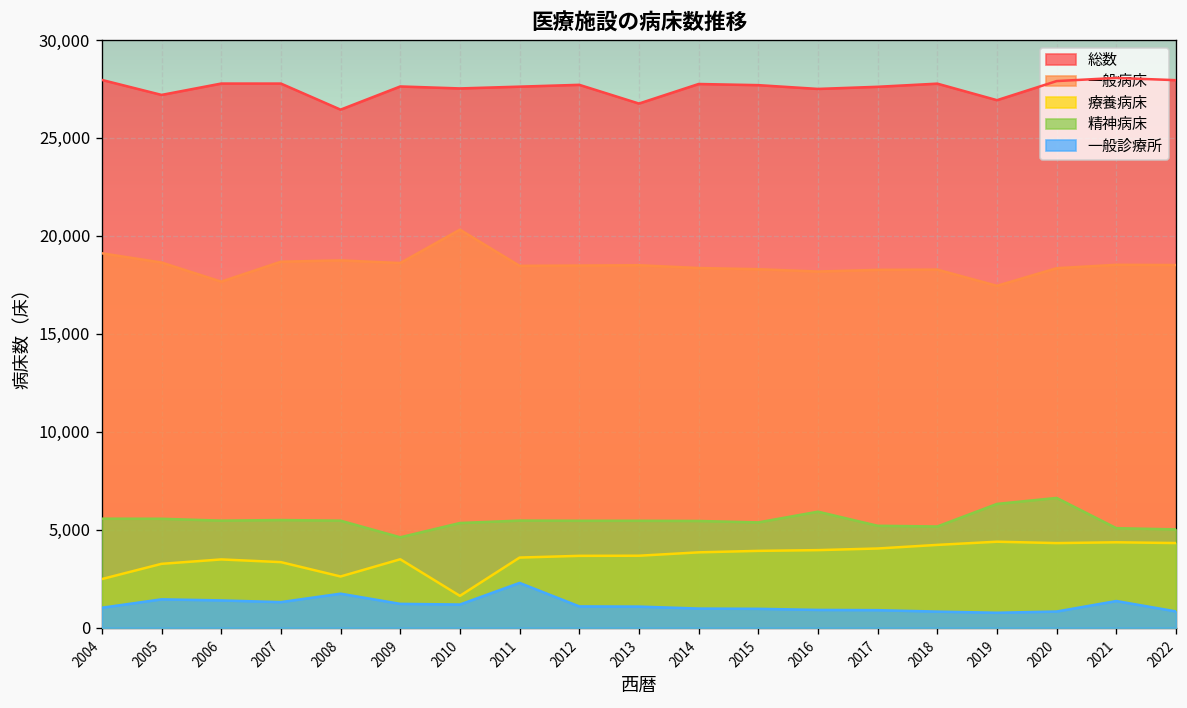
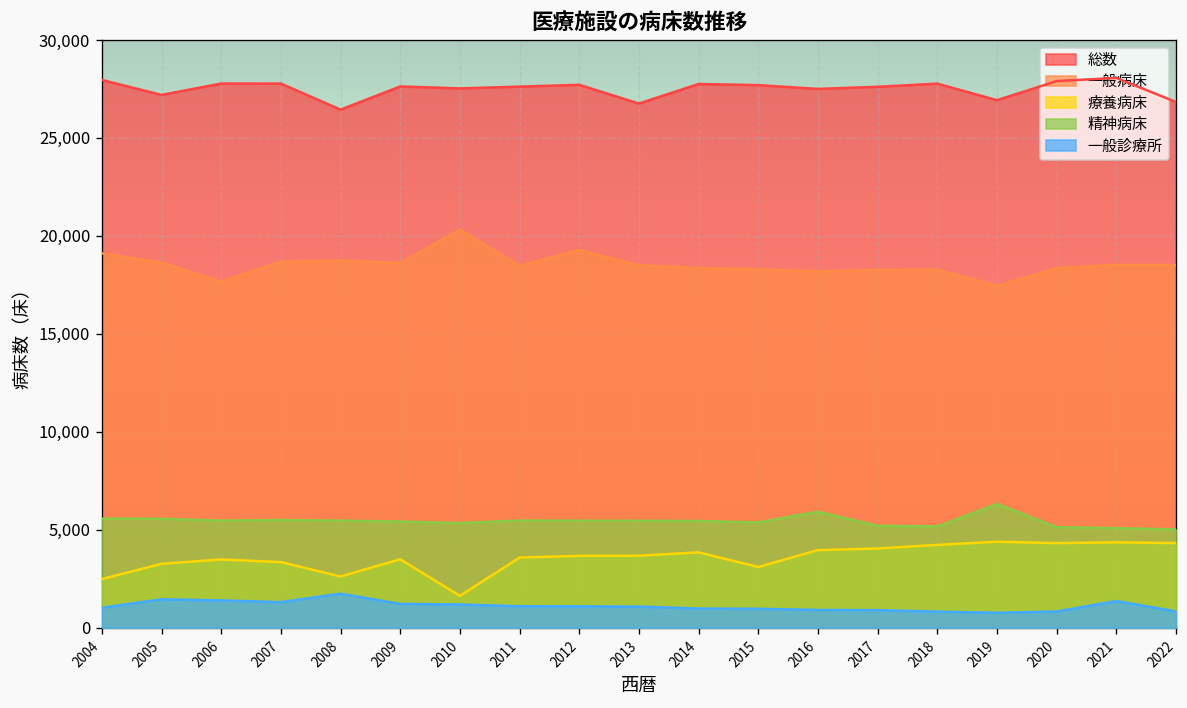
  {
    "総数": {
      "2004": "28,000",
      "2005": "27,200",
      "2006": "27,800",
      "2007": "27,800",
      "2008": "26,400",
      "2009": "27,600",
      "2010": "27,500",
      "2011": "27,600",
      "2012": "27,700",
      "2013": "26,800",
      "2014": "27,800",
      "2015": "27,700",
      "2016": "27,500",
      "2017": "27,600",
      "2018": "27,800",
      "2019": "26,900",
-     "2022": "27,900"
+     "2022": "26,800"
    },
    "一般病床": {
      "2004": "19,100",
      "2005": "18,600",
      "2006": "17,700",
      "2007": "18,700",
      "2008": "18,800",
      "2009": "18,600",
      "2010": "20,300",
      "2011": "18,500",
-     "2012": "18,500",
+     "2012": "19,300",
      "2013": "18,500",
      "2014": "18,400",
      "2015": "18,300",
      "2016": "18,200",
      "2017": "18,300",
      "2018": "18,300",
      "2019": "17,500",
      "2020": "18,400",
      "2021": "18,500",
      "2022": "18,500"
    },
    "療養病床": {
      "2004": "2,500",
      "2005": "3,300",
      "2006": "3,500",
      "2007": "3,300",
      "2008": "2,600",
      "2009": "3,500",
      "2010": "1,600",
      "2011": "3,600",
      "2012": "3,700",
      "2013": "3,700",
      "2014": "3,800",
-     "2015": "3,900",
+     "2015": "3,100",
      "2016": "4,000",
      "2017": "4,000",
      "2018": "4,200",
      "2019": "4,400",
      "2020": "4,300",
      "2021": "4,400",
      "2022": "4,300"
    },
    "精神病床": {
      "2004": "5,600",
      "2005": "5,600",
      "2006": "5,500",
      "2007": "5,500",
      "2008": "5,500",
-     "2009": "4,600",
+     "2009": "5,400",
      "2010": "5,300",
      "2011": "5,500",
      "2012": "5,500",
      "2013": "5,500",
      "2014": "5,400",
      "2015": "5,400",
      "2016": "5,900",
      "2017": "5,200",
      "2018": "5,200",
      "2019": "6,300",
-     "2020": "6,600",
+     "2020": "5,100",
      "2021": "5,100",
      "2022": "5,000"
    },
    "一般診療所": {
      "2004": "1,000",
      "2005": "1,400",
      "2006": "1,400",
      "2007": "1,300",
      "2008": "1,700",
      "2009": "1,200",
      "2010": "1,200",
-     "2011": "2,300",
+     "2011": "1,100",
      "2012": "1,100",
      "2013": "1,100",
      "2014": "1,000",
      "2015": "1,000",
      "2016": "900",
      "2017": "900",
      "2018": "800",
      "2019": "800",
      "2020": "800",
      "2021": "1,400",
      "2022": "800"
    }
  }
